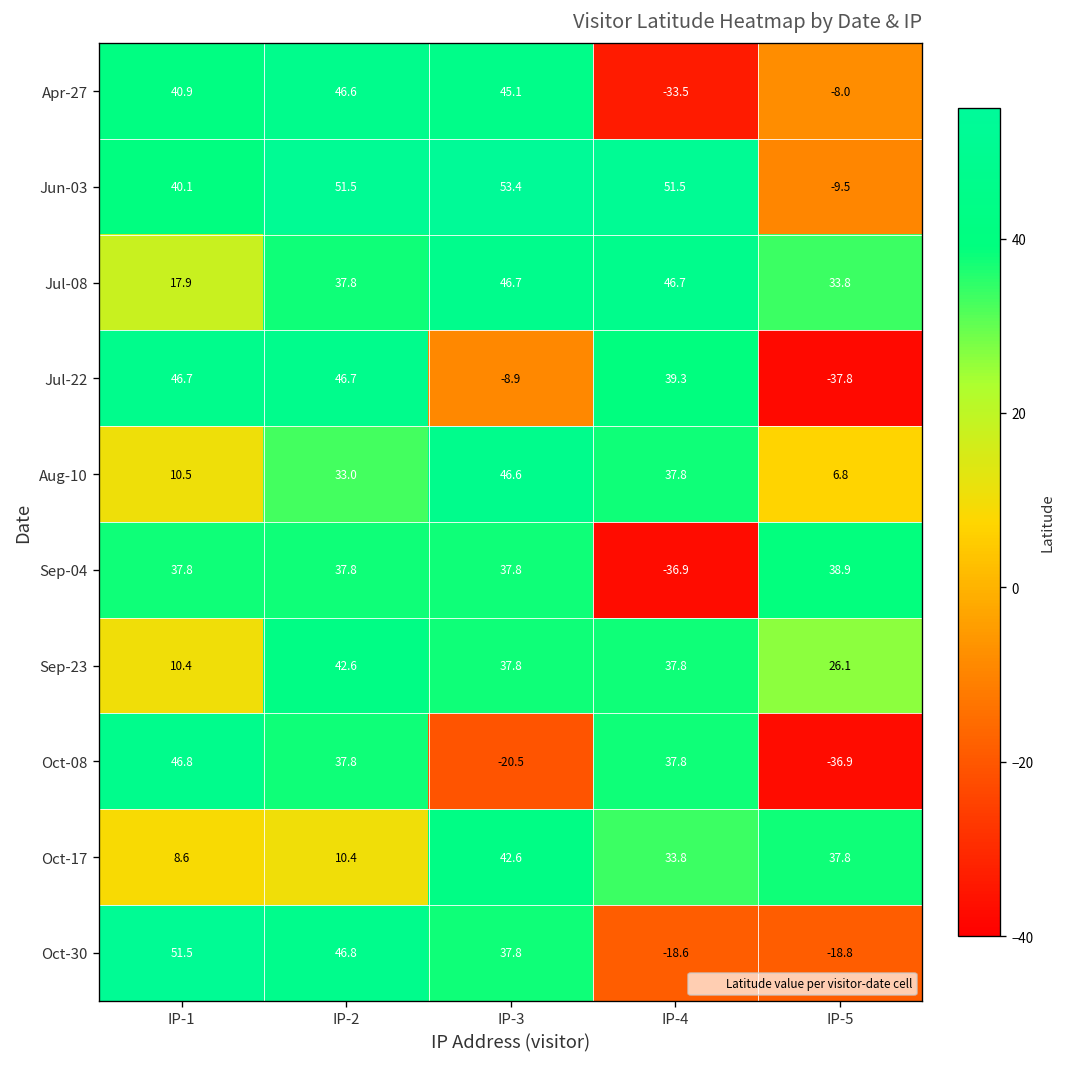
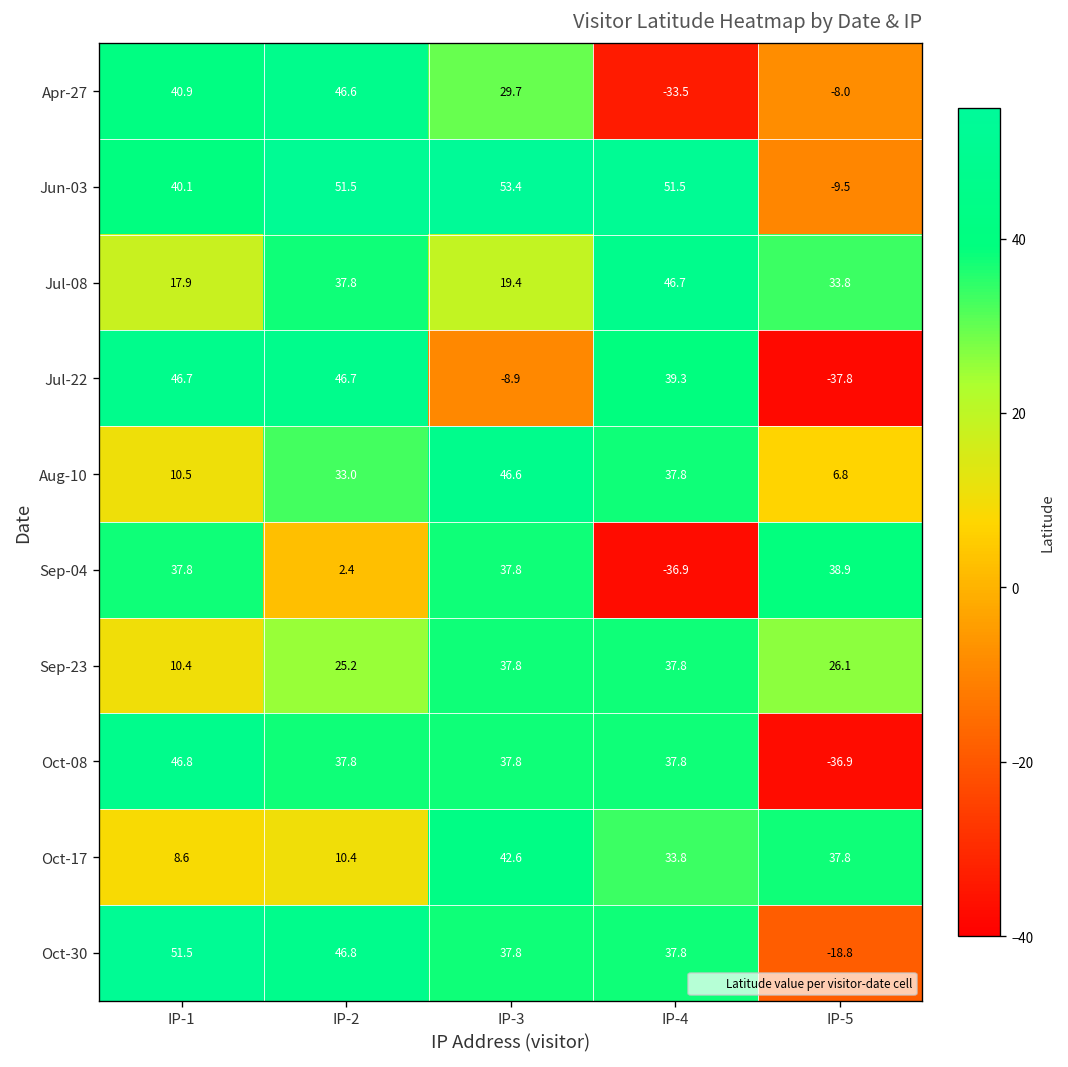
  {
    "Apr-27": {
      "IP-1": 40.9,
      "IP-2": 46.6,
-     "IP-3": 45.1,
+     "IP-3": 29.7,
      "IP-4": -33.5,
      "IP-5": -8.0
    },
    "Jun-03": {
      "IP-1": 40.1,
      "IP-2": 51.5,
      "IP-3": 53.4,
      "IP-4": 51.5,
      "IP-5": -9.5
    },
    "Jul-08": {
      "IP-1": 17.9,
      "IP-2": 37.8,
-     "IP-3": 46.7,
+     "IP-3": 19.4,
      "IP-4": 46.7,
      "IP-5": 33.8
    },
    "Jul-22": {
      "IP-1": 46.7,
      "IP-2": 46.7,
      "IP-3": -8.9,
      "IP-4": 39.3,
      "IP-5": -37.8
    },
    "Aug-10": {
      "IP-1": 10.5,
      "IP-2": 33.0,
      "IP-3": 46.6,
      "IP-4": 37.8,
      "IP-5": 6.8
    },
    "Sep-04": {
      "IP-1": 37.8,
-     "IP-2": 37.8,
+     "IP-2": 2.4,
      "IP-3": 37.8,
      "IP-4": -36.9,
      "IP-5": 38.9
    },
    "Sep-23": {
      "IP-1": 10.4,
-     "IP-2": 42.6,
+     "IP-2": 25.2,
      "IP-3": 37.8,
      "IP-4": 37.8,
      "IP-5": 26.1
    },
    "Oct-08": {
      "IP-1": 46.8,
      "IP-2": 37.8,
-     "IP-3": -20.5,
+     "IP-3": 37.8,
      "IP-4": 37.8,
      "IP-5": -36.9
    },
    "Oct-17": {
      "IP-1": 8.6,
      "IP-2": 10.4,
      "IP-3": 42.6,
      "IP-4": 33.8,
      "IP-5": 37.8
    },
    "Oct-30": {
      "IP-1": 51.5,
      "IP-2": 46.8,
      "IP-3": 37.8,
-     "IP-4": -18.6,
+     "IP-4": 37.8,
      "IP-5": -18.8
    }
  }
